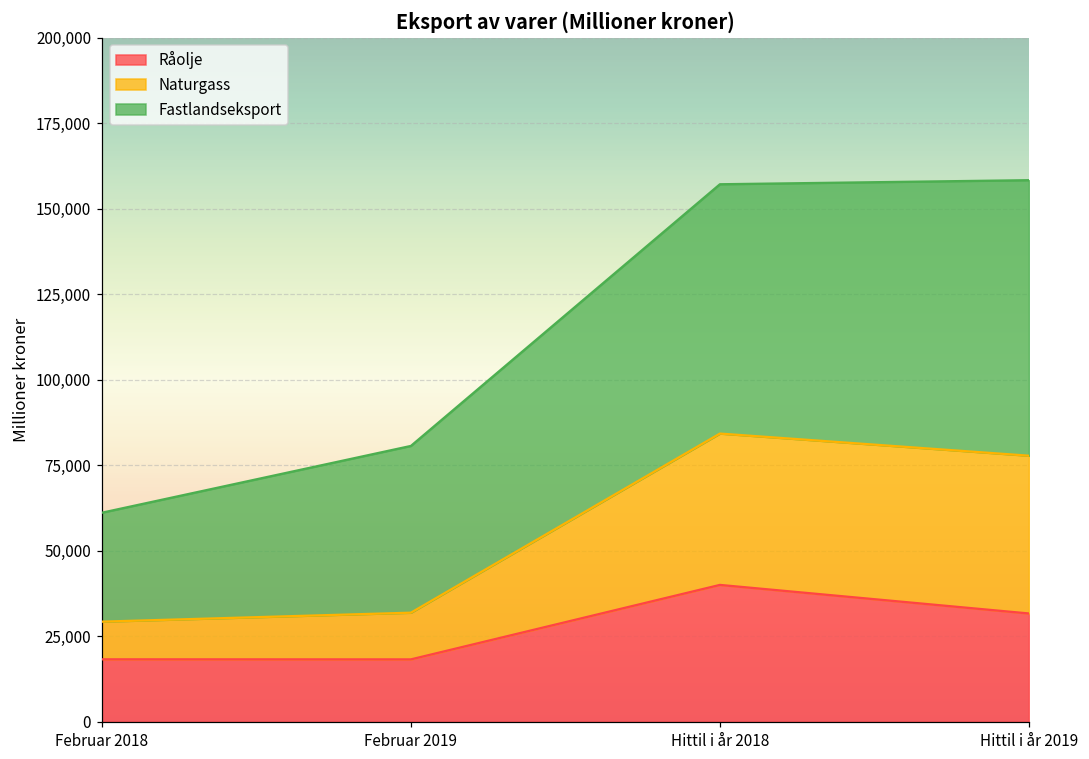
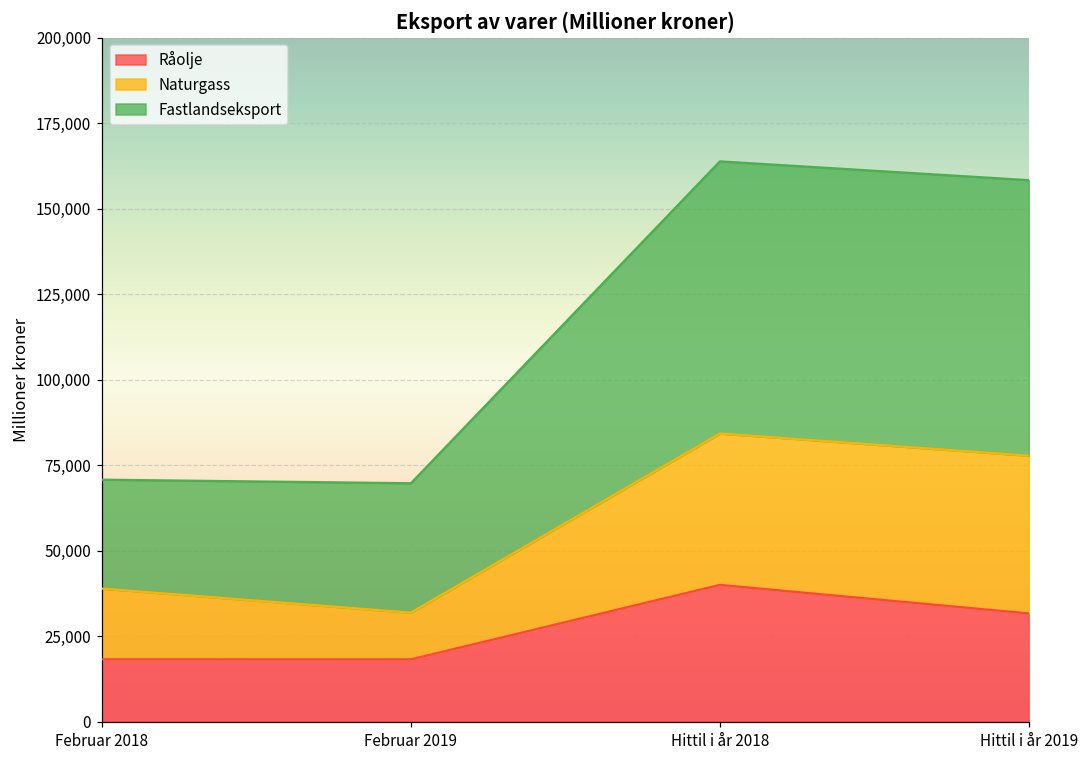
  {
    "Råolje": {
      "Februar 2018": "18,000",
      "Februar 2019": "18,000",
      "Hittil i år 2018": "40,000",
      "Hittil i år 2019": "32,000"
    },
    "Naturgass": {
-     "Februar 2018": "11,000",
+     "Februar 2018": "21,000",
      "Februar 2019": "14,000",
      "Hittil i år 2018": "44,000",
      "Hittil i år 2019": "46,000"
    },
    "Fastlandseksport": {
      "Februar 2018": "32,000",
-     "Februar 2019": "49,000",
-     "Hittil i år 2018": "73,000",
+     "Februar 2019": "38,000",
+     "Hittil i år 2018": "80,000",
      "Hittil i år 2019": "81,000"
    }
  }
